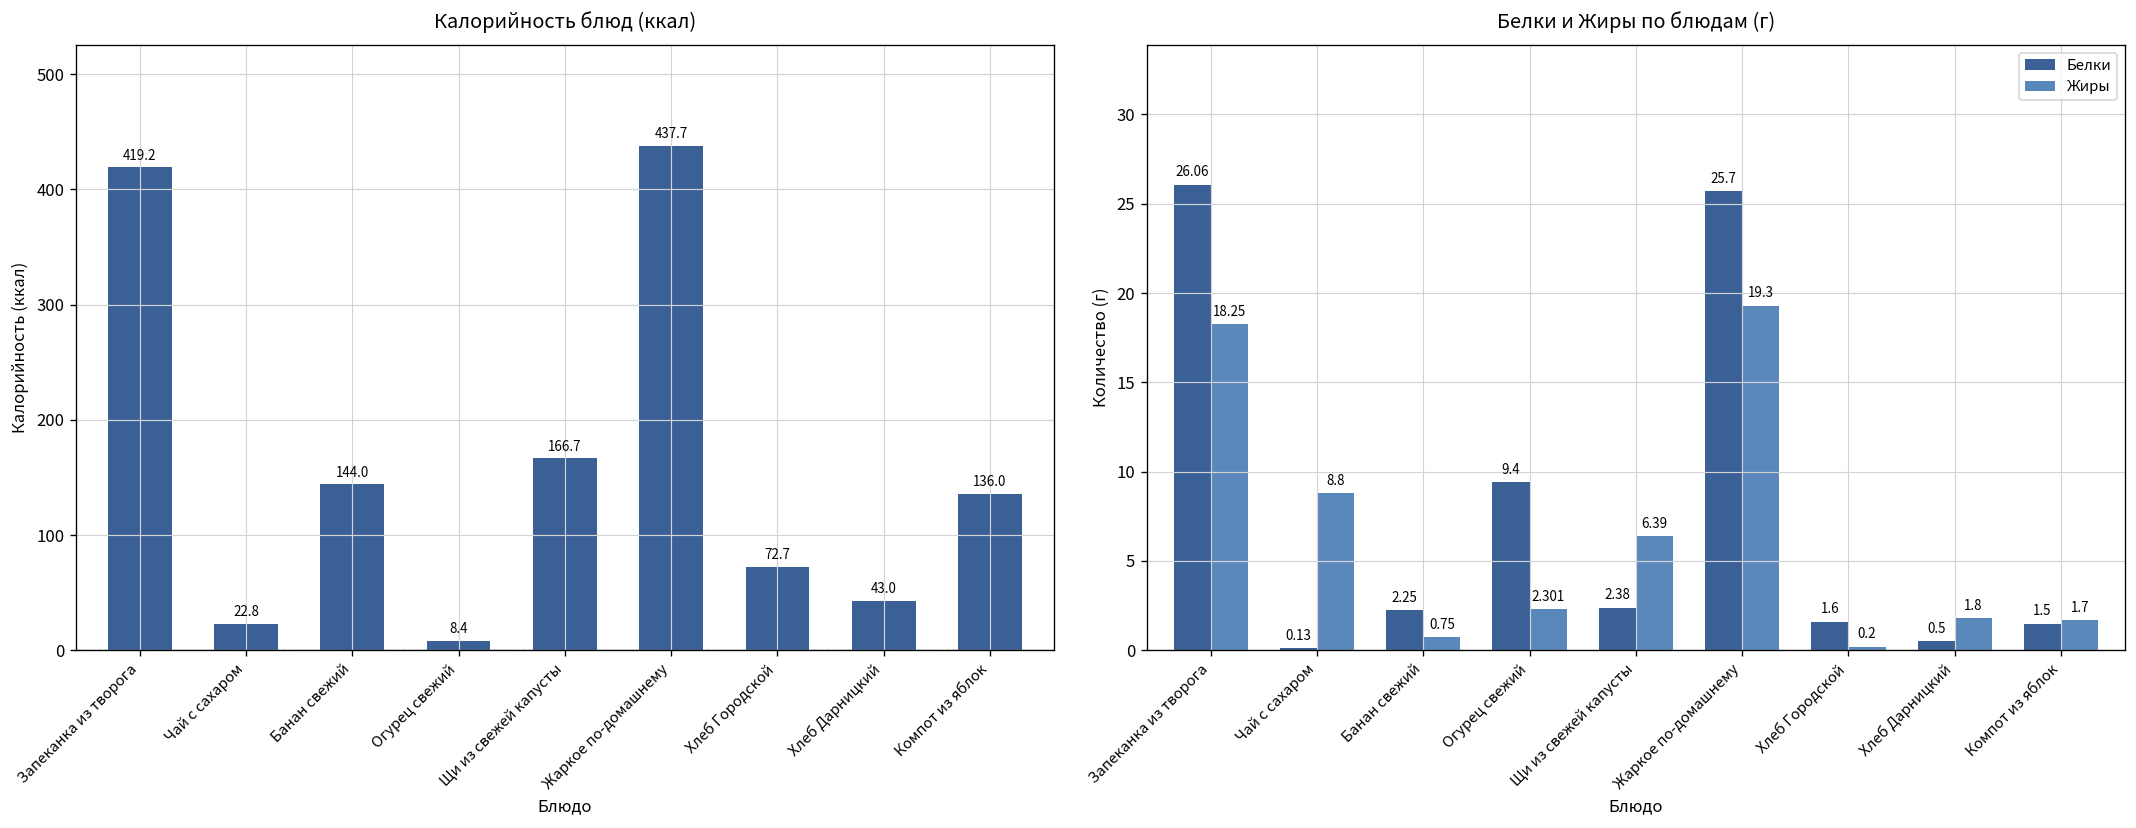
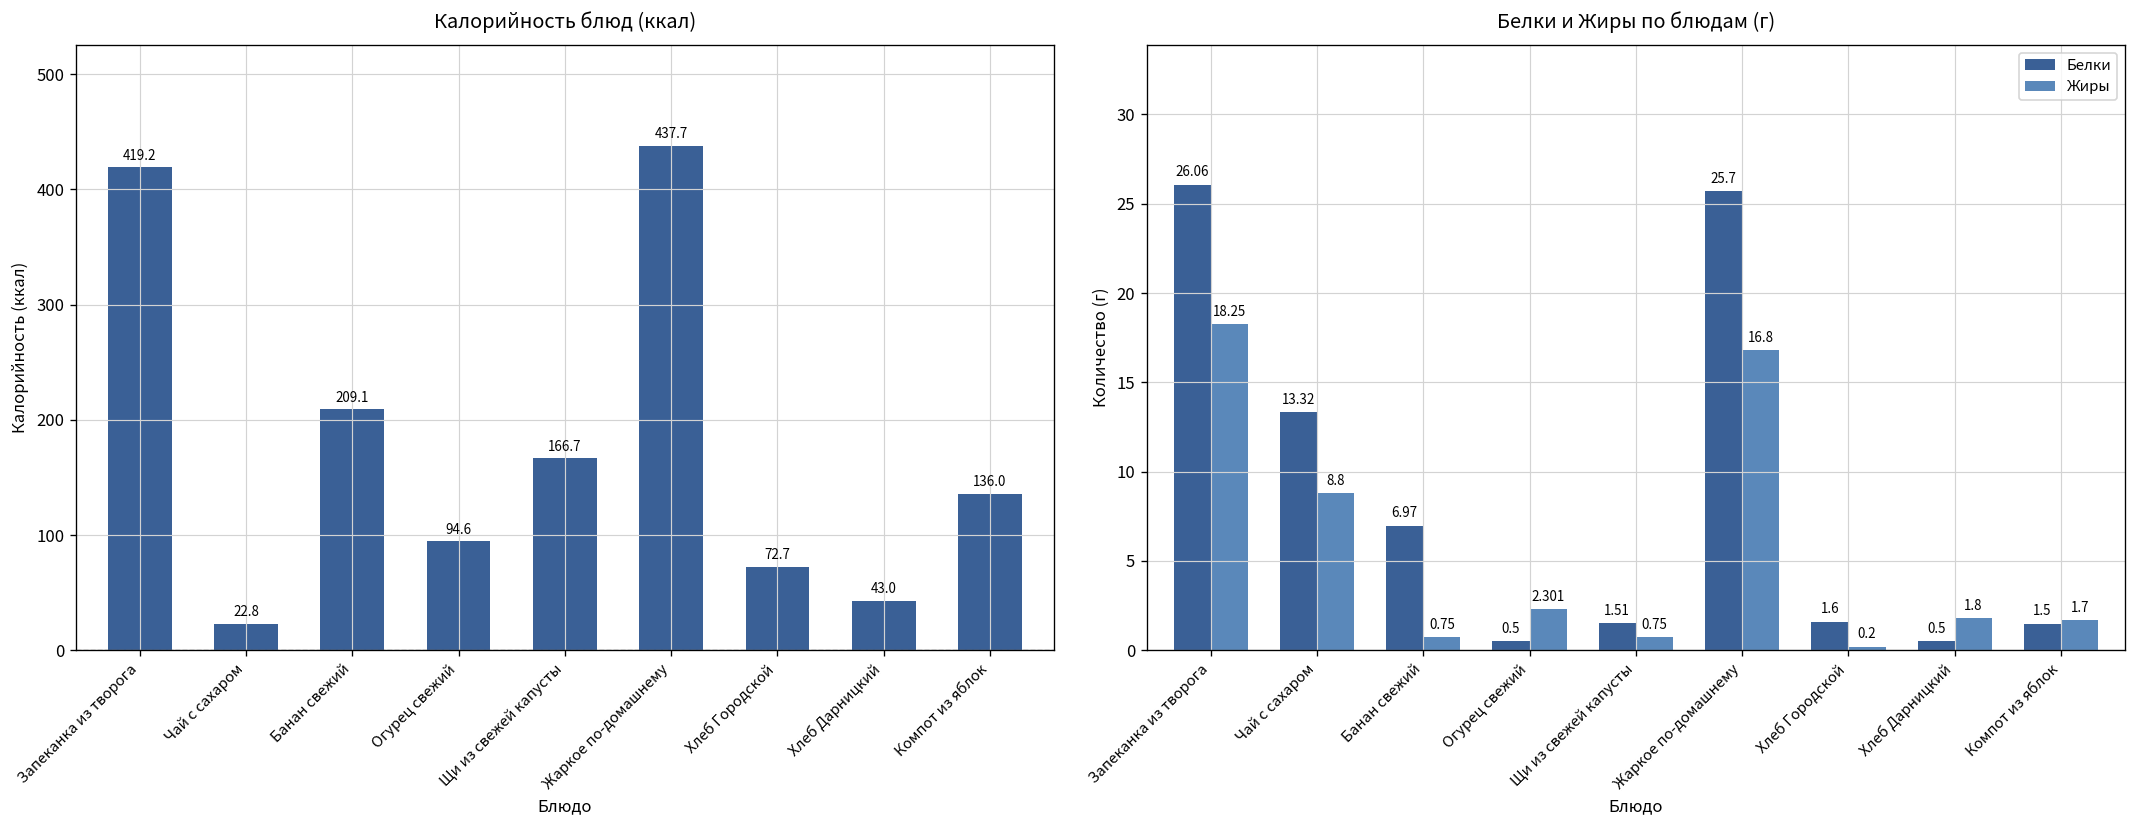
  {
    "Калорийность блюд (ккал)": {
      "Запеканка из творога": 419.2,
      "Чай с сахаром": 22.8,
-     "Банан свежий": 144.0,
-     "Огурец свежий": 8.4,
+     "Банан свежий": 209.1,
+     "Огурец свежий": 94.6,
      "Щи из свежей капусты": 166.7,
      "Жаркое по-домашнему": 437.7,
      "Хлеб Городской": 72.7,
      "Хлеб Дарницкий": 43.0,
      "Компот из яблок": 136.0
    },
    "Белки и Жиры по блюдам (г)": {
      "Белки": {
        "Запеканка из творога": 26.06,
-       "Чай с сахаром": 0.13,
-       "Банан свежий": 2.25,
-       "Огурец свежий": 9.4,
-       "Щи из свежей капусты": 2.38,
+       "Чай с сахаром": 13.32,
+       "Банан свежий": 6.97,
+       "Огурец свежий": 0.5,
+       "Щи из свежей капусты": 1.51,
        "Жаркое по-домашнему": 25.7,
        "Хлеб Городской": 1.6,
        "Хлеб Дарницкий": 0.5,
        "Компот из яблок": 1.5
      },
      "Жиры": {
        "Запеканка из творога": 18.25,
        "Чай с сахаром": 8.8,
        "Банан свежий": 0.75,
        "Огурец свежий": 2.301,
-       "Щи из свежей капусты": 6.39,
-       "Жаркое по-домашнему": 19.3,
+       "Щи из свежей капусты": 0.75,
+       "Жаркое по-домашнему": 16.8,
        "Хлеб Городской": 0.2,
        "Хлеб Дарницкий": 1.8,
        "Компот из яблок": 1.7
      }
    }
  }
